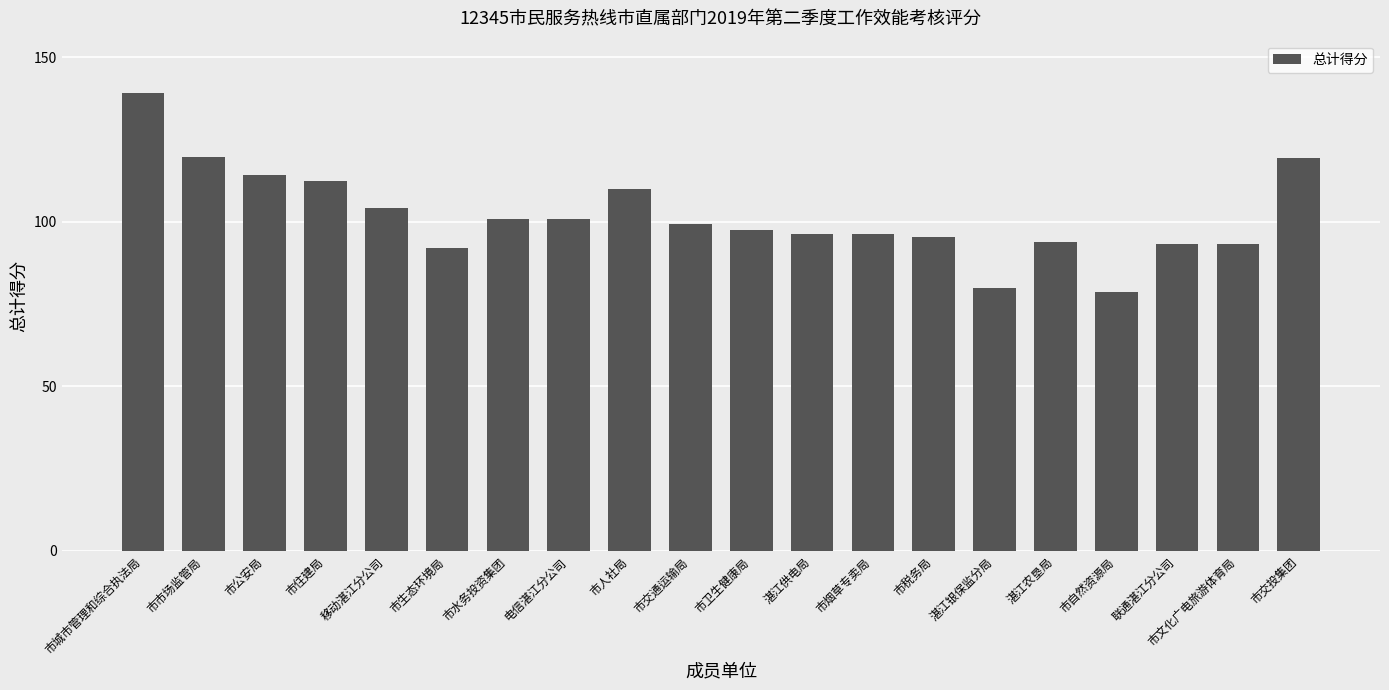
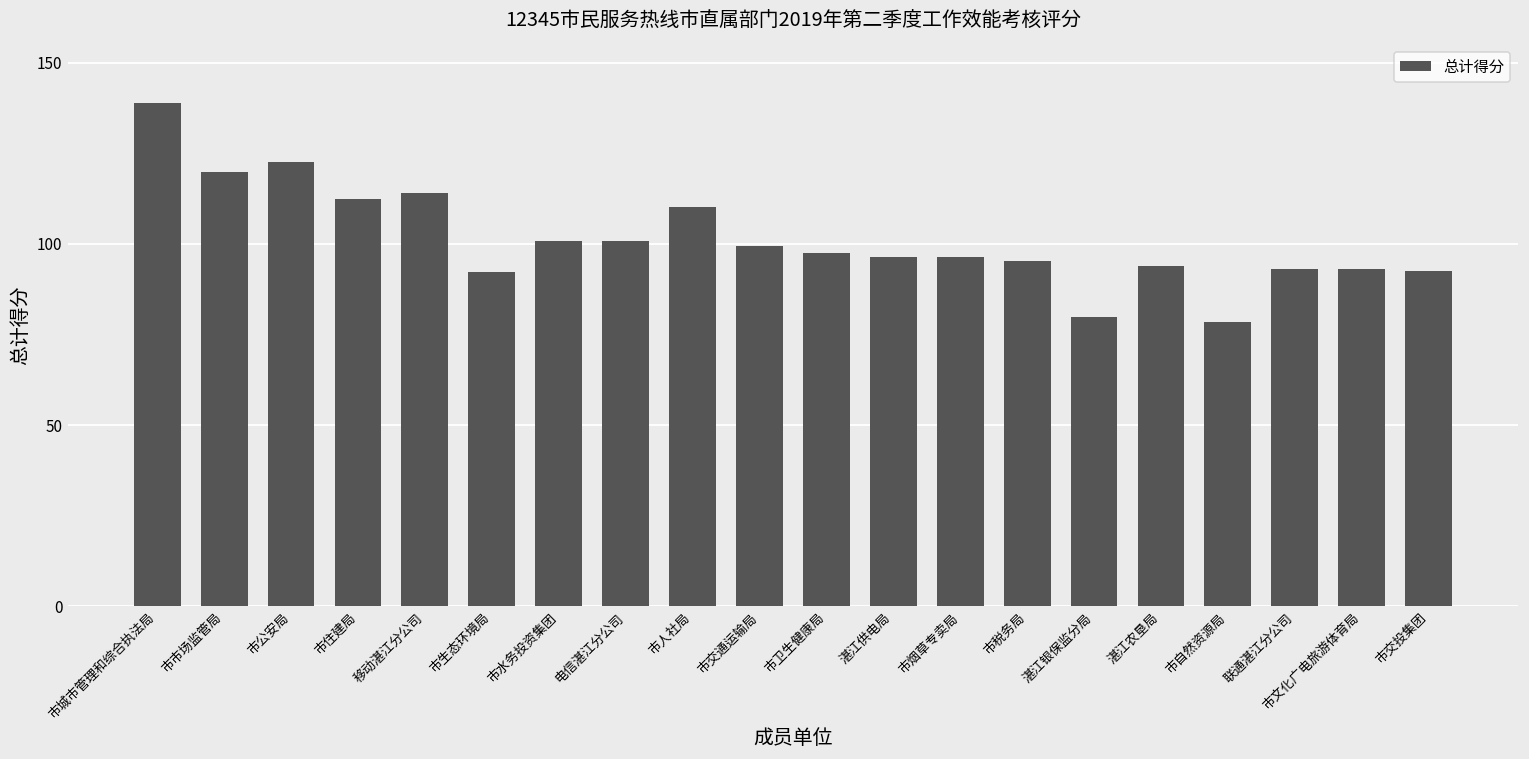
  {
    "市城市管理和综合执法局": 139,
    "市市场监管局": 120,
-   "市公安局": 114,
+   "市公安局": 123,
    "市住建局": 112,
-   "移动湛江分公司": 104,
+   "移动湛江分公司": 114,
    "市生态环境局": 92,
    "市水务投资集团": 101,
    "电信湛江分公司": 101,
    "市人社局": 110,
    "市交通运输局": 99,
    "市卫生健康局": 98,
    "湛江供电局": 96,
    "市烟草专卖局": 96,
    "市税务局": 95,
    "湛江银保监分局": 80,
    "湛江农垦局": 94,
    "市自然资源局": 79,
    "联通湛江分公司": 93,
    "市文化广电旅游体育局": 93,
-   "市交投集团": 119
+   "市交投集团": 93
  }
